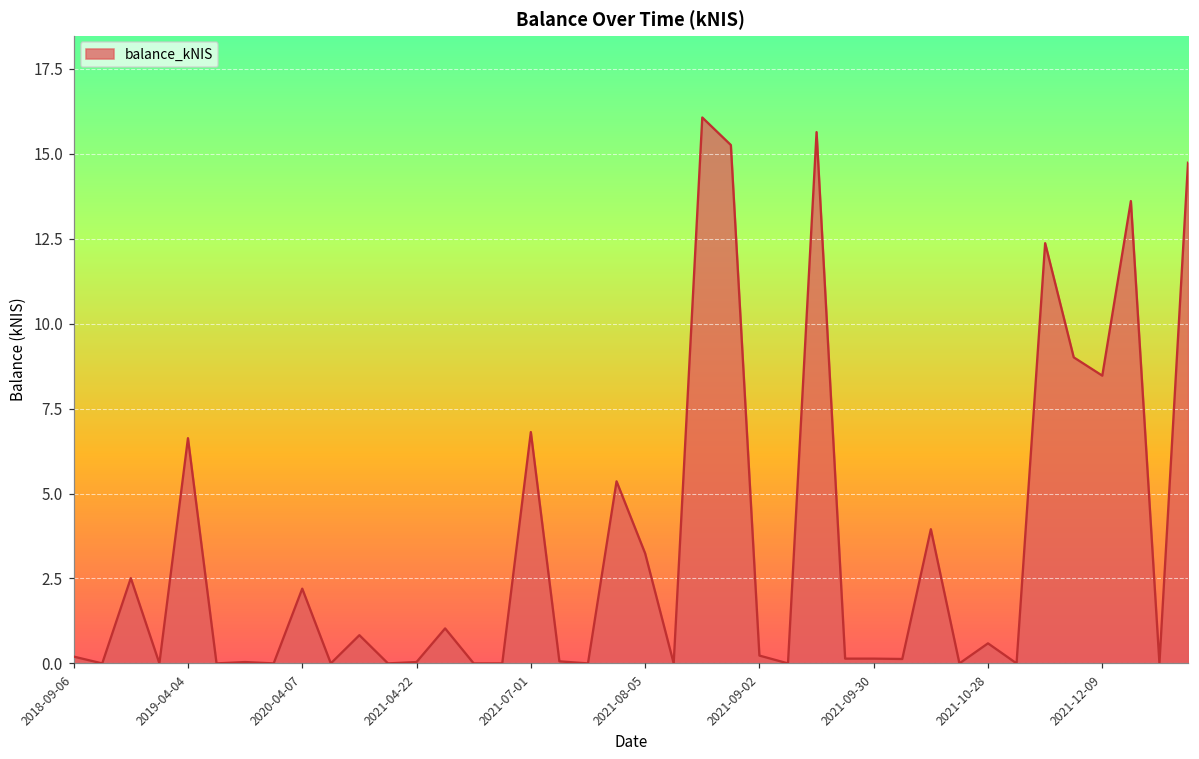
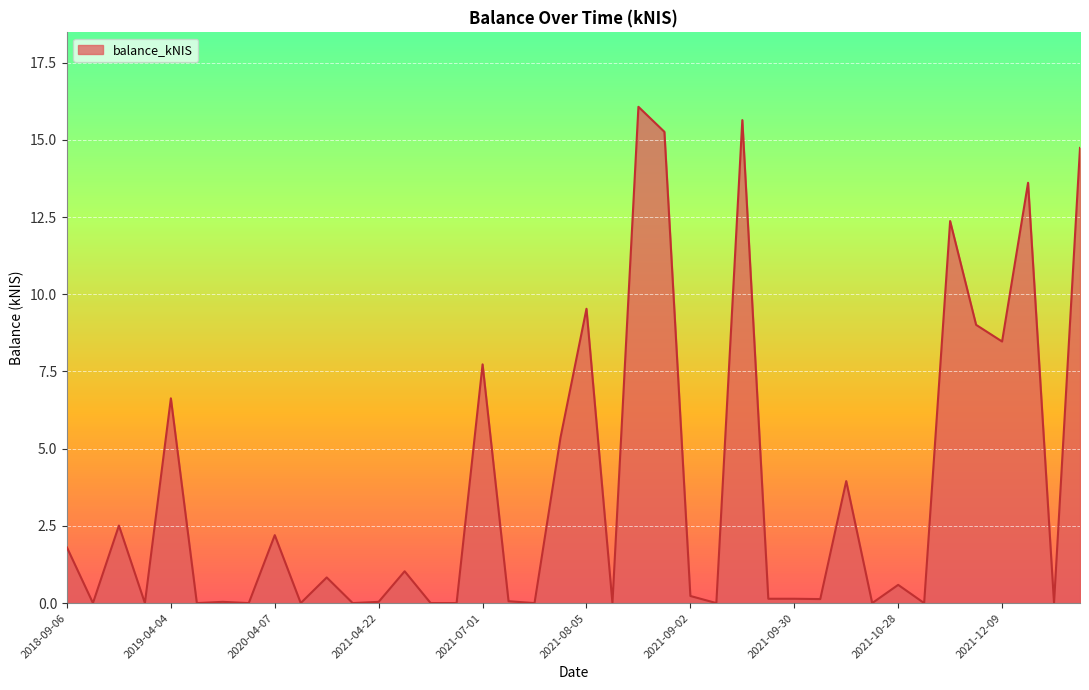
  {
-   "2018-09-06": 0.2,
+   "2018-09-06": 1.8,
    "2019-04-04": 6.6,
    "2020-04-07": 2.2,
    "2021-04-22": 0.0,
-   "2021-07-01": 6.8,
-   "2021-08-05": 3.2,
+   "2021-07-01": 7.7,
+   "2021-08-05": 9.5,
    "2021-09-02": 0.2,
    "2021-09-30": 0.1,
    "2021-10-28": 0.6,
    "2021-12-09": 8.5
  }
